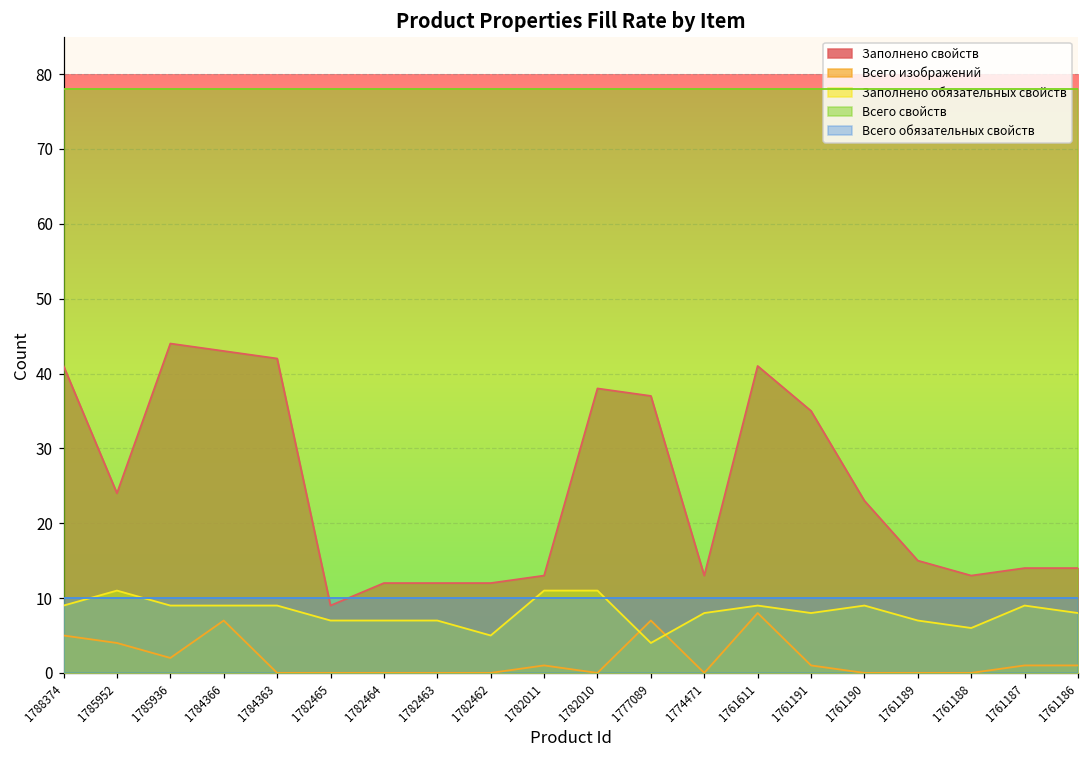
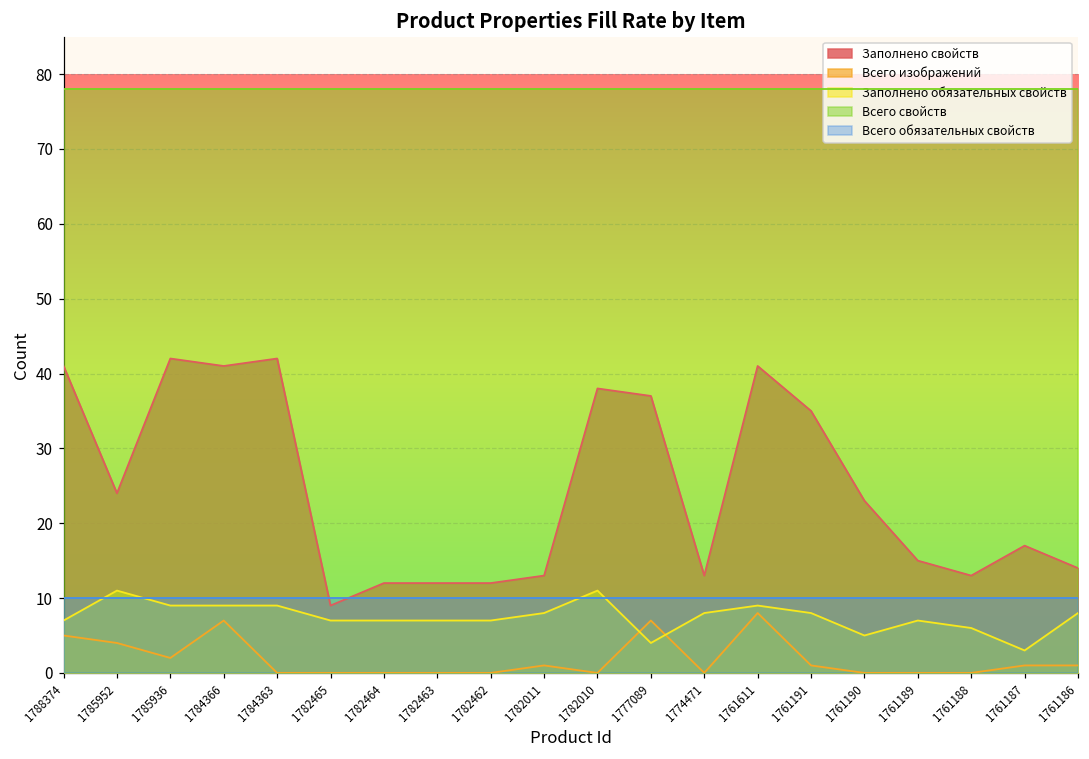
  {
    "Заполнено свойств": {
      "1788374": 41,
      "1785952": 24,
-     "1785936": 44,
-     "1784366": 43,
+     "1785936": 42,
+     "1784366": 41,
      "1784363": 42,
      "1782465": 9,
      "1782464": 12,
      "1782463": 12,
      "1782462": 12,
      "1782011": 13,
      "1782010": 38,
      "1777089": 37,
      "1774471": 13,
      "1761611": 41,
      "1761191": 35,
      "1761190": 23,
      "1761189": 15,
      "1761188": 13,
-     "1761187": 14,
+     "1761187": 17,
      "1761186": 14
    },
    "Всего изображений": {
      "1788374": 5,
      "1785952": 4,
      "1785936": 2,
      "1784366": 7,
      "1784363": 0,
      "1782465": 0,
      "1782464": 0,
      "1782463": 0,
      "1782462": 0,
      "1782011": 1,
      "1782010": 0,
      "1777089": 7,
      "1774471": 0,
      "1761611": 8,
      "1761191": 1,
      "1761190": 0,
      "1761189": 0,
      "1761188": 0,
      "1761187": 1,
      "1761186": 1
    },
    "Заполнено обязательных свойств": {
-     "1788374": 9,
+     "1788374": 7,
      "1785952": 11,
      "1785936": 9,
      "1784366": 9,
      "1784363": 9,
      "1782465": 7,
      "1782464": 7,
      "1782463": 7,
-     "1782462": 5,
-     "1782011": 11,
+     "1782462": 7,
+     "1782011": 8,
      "1782010": 11,
      "1777089": 4,
      "1774471": 8,
      "1761611": 9,
      "1761191": 8,
-     "1761190": 9,
+     "1761190": 5,
      "1761189": 7,
      "1761188": 6,
-     "1761187": 9,
+     "1761187": 3,
      "1761186": 8
    },
    "Всего свойств": {
      "1788374": 78,
      "1785952": 78,
      "1785936": 78,
      "1784366": 78,
      "1784363": 78,
      "1782465": 78,
      "1782464": 78,
      "1782463": 78,
      "1782462": 78,
      "1782011": 78,
      "1782010": 78,
      "1777089": 78,
      "1774471": 78,
      "1761611": 78,
      "1761191": 78,
      "1761186": 78
    },
    "Всего обязательных свойств": {
      "1788374": 10,
      "1785952": 10,
      "1785936": 10,
      "1784366": 10,
      "1784363": 10,
      "1782465": 10,
      "1782464": 10,
      "1782463": 10,
      "1782462": 10,
      "1782011": 10,
      "1782010": 10,
      "1777089": 10,
      "1774471": 10,
      "1761611": 10,
      "1761191": 10,
      "1761190": 10,
      "1761189": 10,
      "1761188": 10,
      "1761187": 10,
      "1761186": 10
    }
  }
